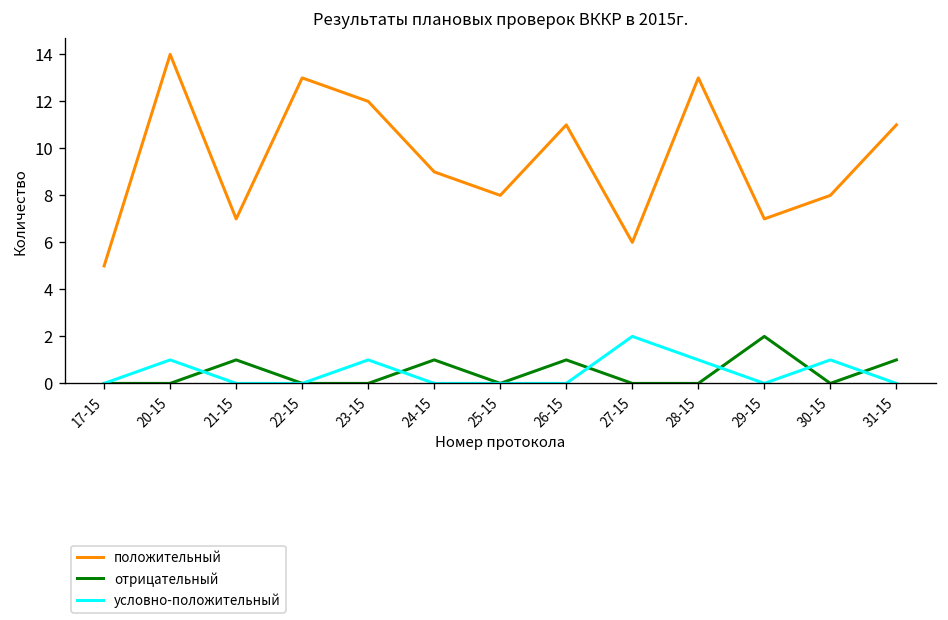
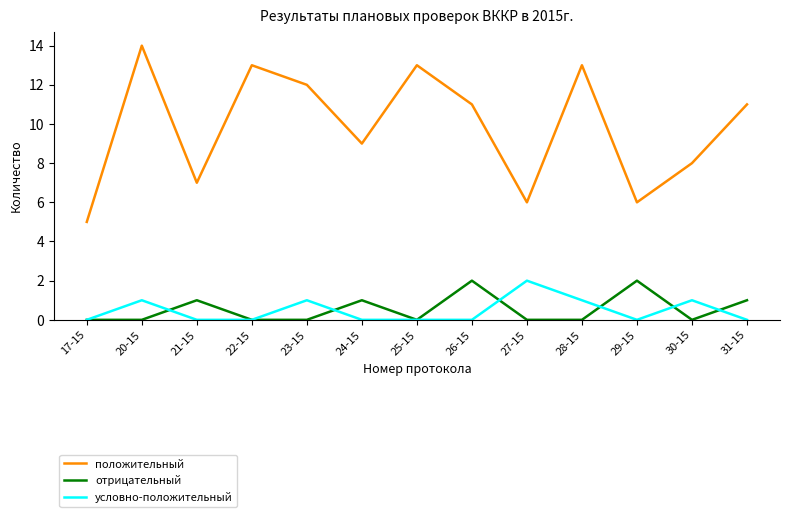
  {
    "положительный": {
      "17-15": 5,
      "20-15": 14,
      "21-15": 7,
      "22-15": 13,
      "23-15": 12,
      "24-15": 9,
-     "25-15": 8,
+     "25-15": 13,
      "26-15": 11,
      "27-15": 6,
      "28-15": 13,
-     "29-15": 7,
+     "29-15": 6,
      "30-15": 8,
      "31-15": 11
    },
    "отрицательный": {
      "20-15": 0,
      "21-15": 1,
      "23-15": 0,
      "24-15": 1,
-     "26-15": 1,
+     "26-15": 2,
      "27-15": 0,
      "28-15": 0,
      "29-15": 2,
      "30-15": 0,
      "31-15": 1
    },
    "условно-положительный": {
      "20-15": 1,
      "21-15": 0,
      "23-15": 1,
      "24-15": 0,
      "26-15": 0,
      "27-15": 2,
      "28-15": 1,
      "29-15": 0,
      "30-15": 1,
      "31-15": 0
    }
  }
